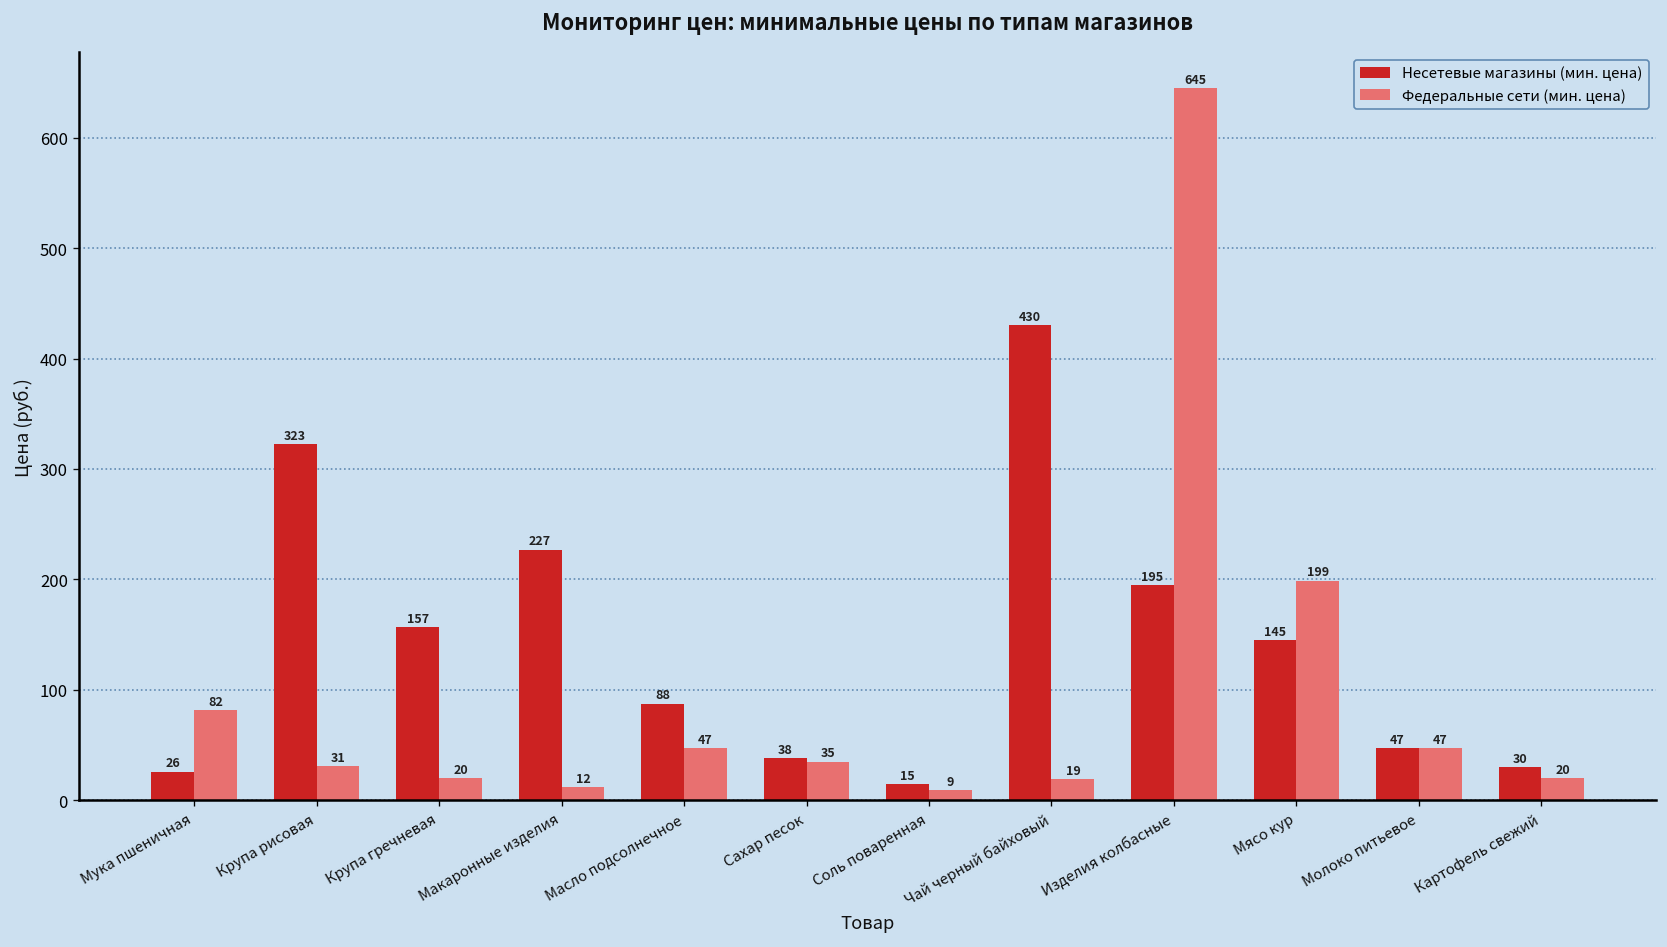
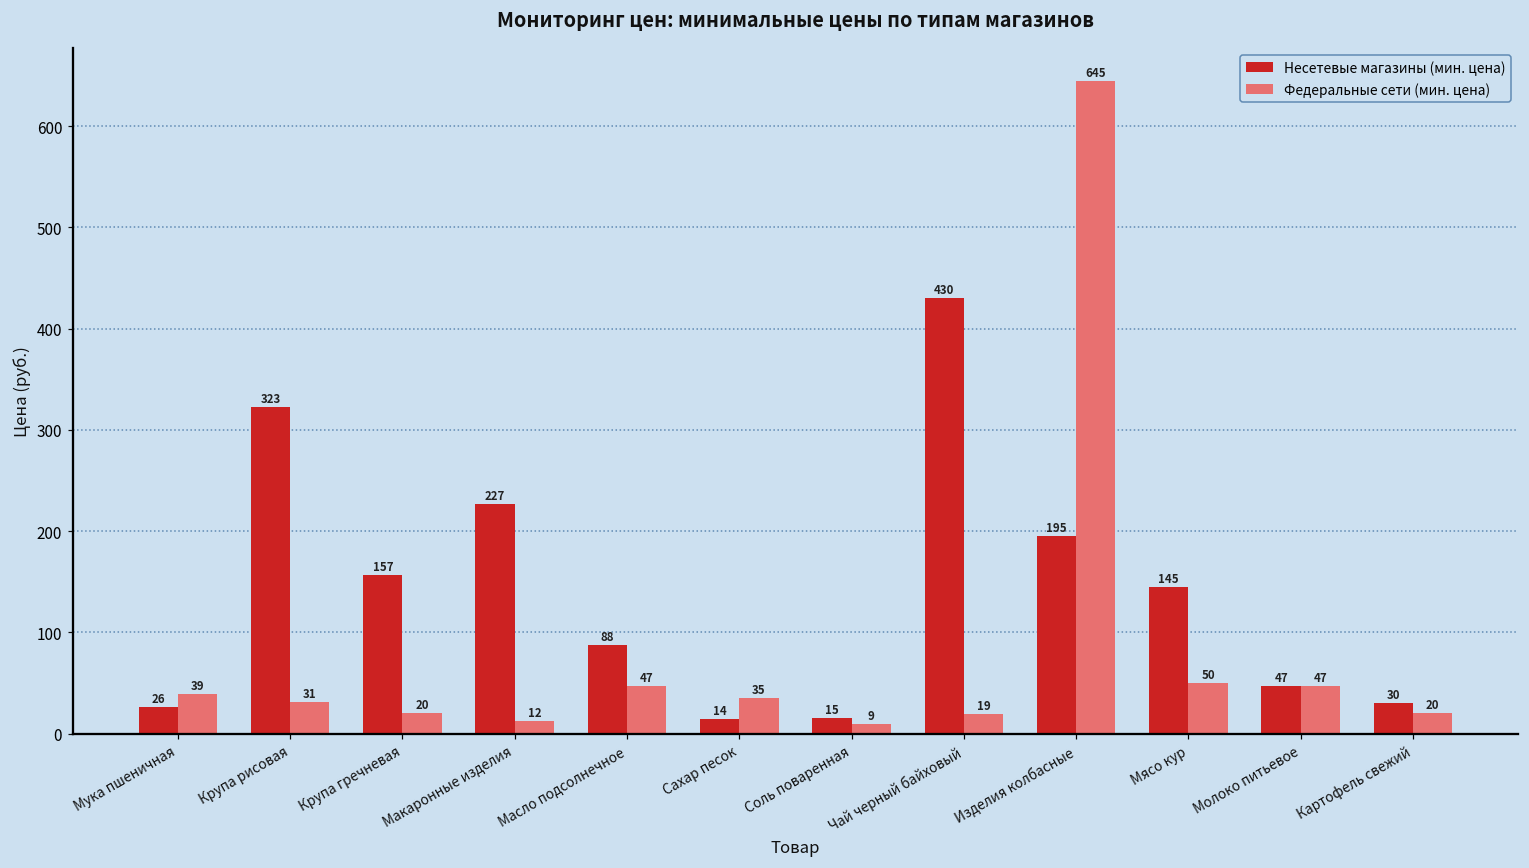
  {
    "Несетевые магазины (мин. цена)": {
      "Мука пшеничная": 26,
      "Крупа рисовая": 323,
      "Крупа гречневая": 157,
      "Макаронные изделия": 227,
      "Масло подсолнечное": 88,
-     "Сахар песок": 38,
+     "Сахар песок": 14,
      "Соль поваренная": 15,
      "Чай черный байховый": 430,
      "Изделия колбасные": 195,
      "Мясо кур": 145,
      "Молоко питьевое": 47,
      "Картофель свежий": 30
    },
    "Федеральные сети (мин. цена)": {
-     "Мука пшеничная": 82,
+     "Мука пшеничная": 39,
      "Крупа рисовая": 31,
      "Крупа гречневая": 20,
      "Макаронные изделия": 12,
      "Масло подсолнечное": 47,
      "Сахар песок": 35,
      "Соль поваренная": 9,
      "Чай черный байховый": 19,
      "Изделия колбасные": 645,
-     "Мясо кур": 199,
+     "Мясо кур": 50,
      "Молоко питьевое": 47,
      "Картофель свежий": 20
    }
  }
